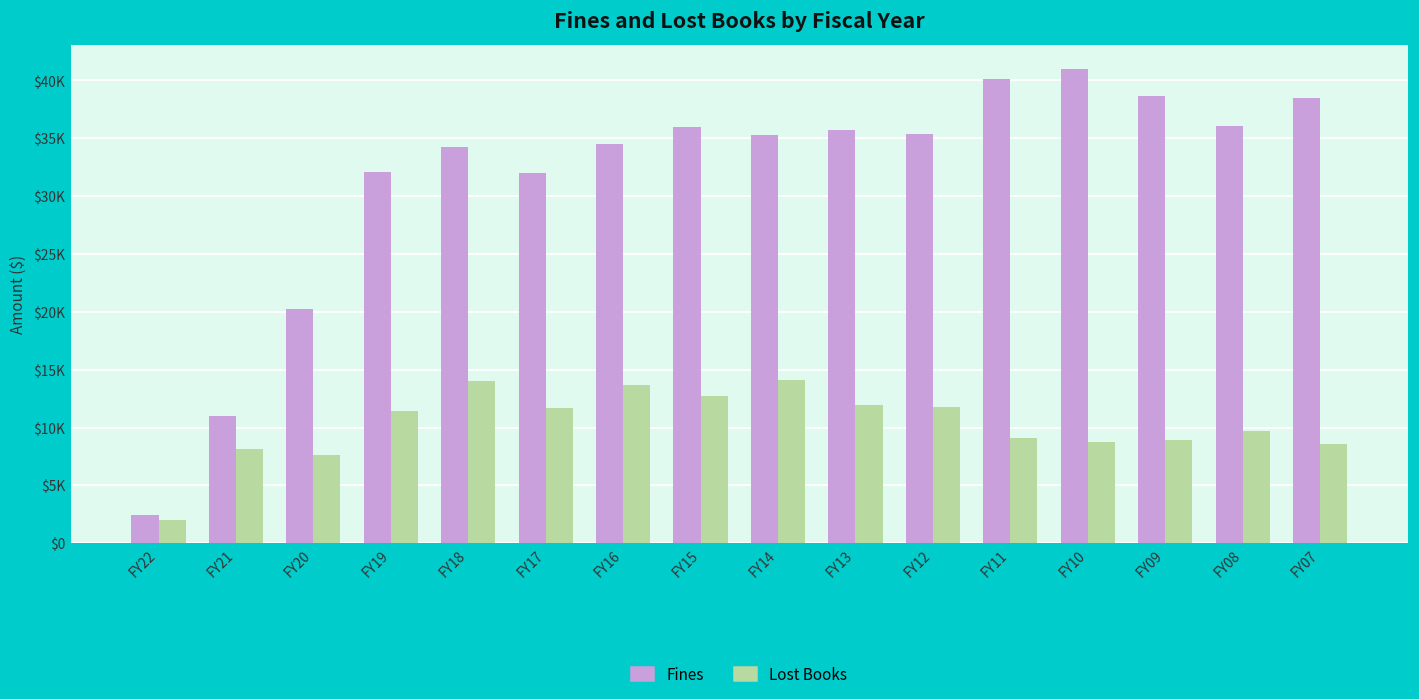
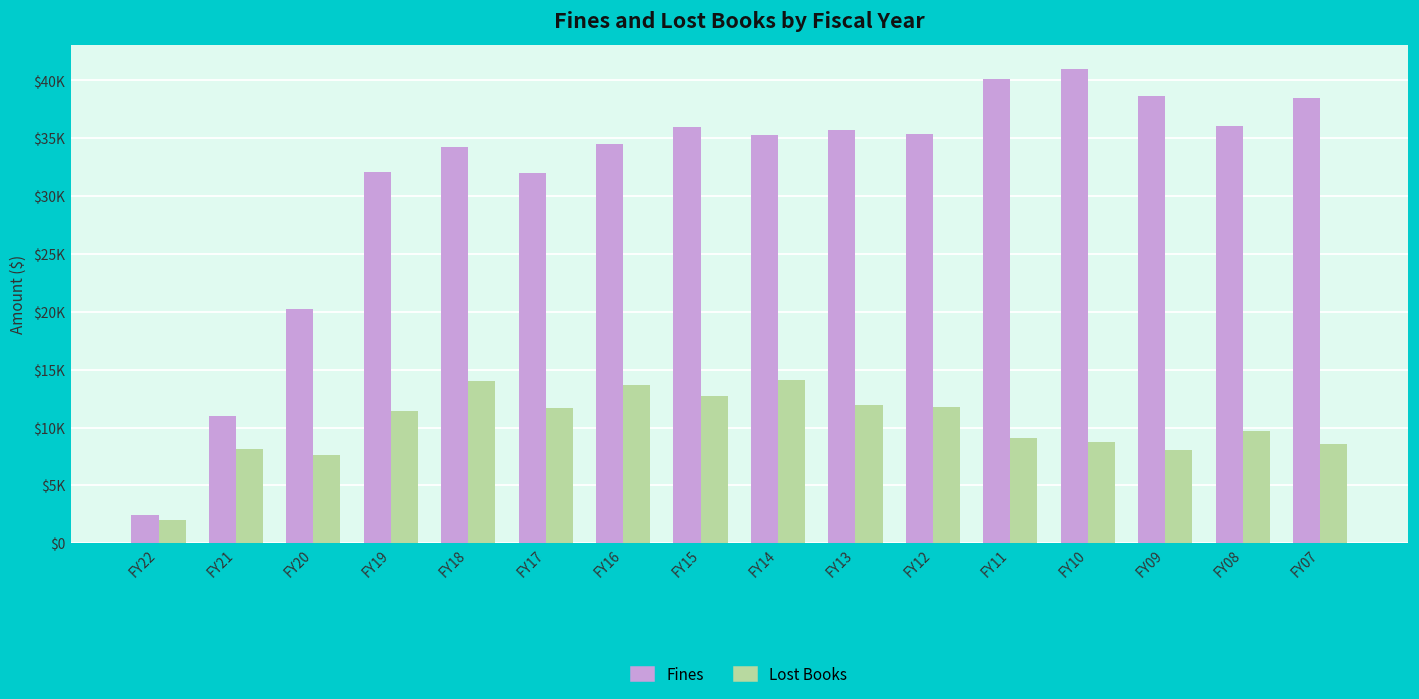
  {
    "Fines": {
      "FY22": "$2500",
      "FY21": "$11000",
      "FY20": "$20200",
      "FY19": "$32100",
      "FY18": "$34200",
      "FY17": "$32000",
      "FY16": "$34500",
      "FY15": "$36000",
      "FY14": "$35300",
      "FY13": "$35700",
      "FY12": "$35300",
      "FY11": "$40100",
      "FY10": "$41000",
      "FY09": "$38600",
      "FY08": "$36000",
      "FY07": "$38500"
    },
    "Lost Books": {
      "FY22": "$2000",
      "FY21": "$8200",
      "FY20": "$7600",
      "FY19": "$11400",
      "FY18": "$14000",
      "FY17": "$11700",
      "FY16": "$13700",
      "FY15": "$12700",
      "FY14": "$14100",
      "FY13": "$11900",
      "FY12": "$11700",
      "FY11": "$9000",
      "FY10": "$8700",
-     "FY09": "$8900",
+     "FY09": "$8100",
      "FY08": "$9700",
      "FY07": "$8600"
    }
  }
